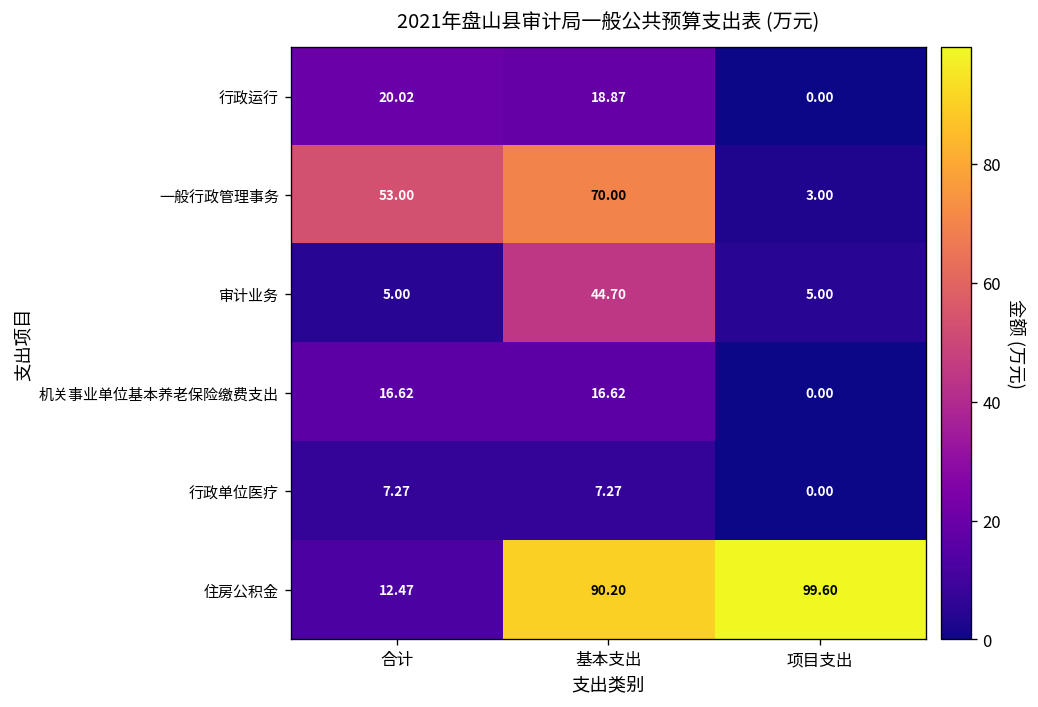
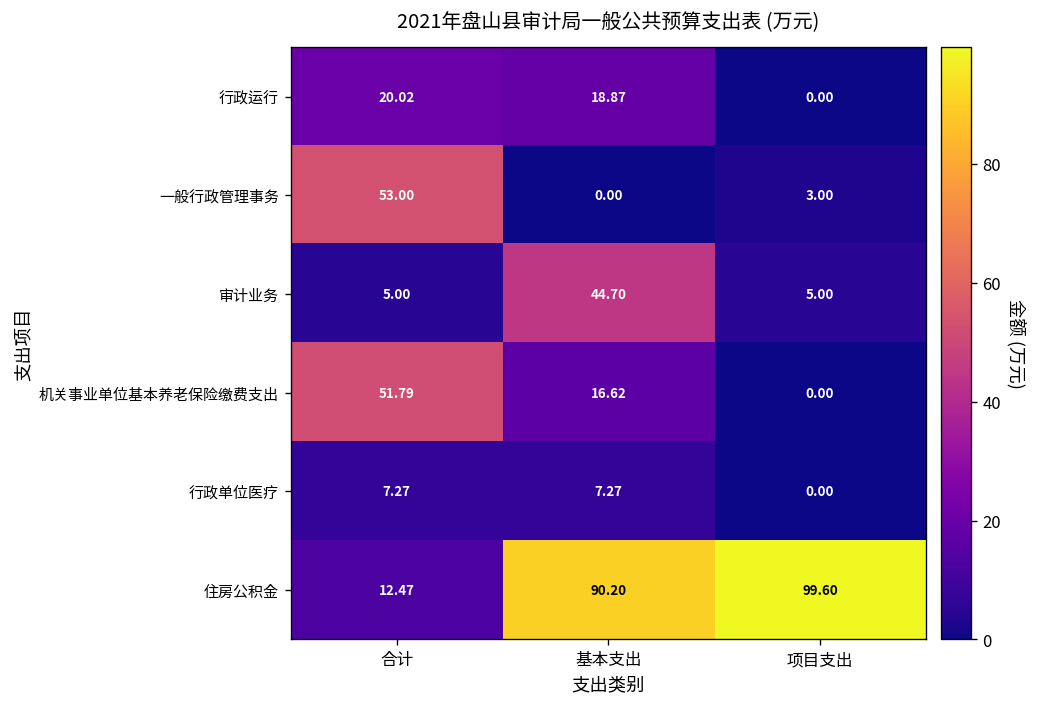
  {
    "行政运行": {
      "合计": 20.02,
      "基本支出": 18.87,
      "项目支出": 0.00
    },
    "一般行政管理事务": {
      "合计": 53.00,
-     "基本支出": 70.00,
+     "基本支出": 0.00,
      "项目支出": 3.00
    },
    "审计业务": {
      "合计": 5.00,
      "基本支出": 44.70,
      "项目支出": 5.00
    },
    "机关事业单位基本养老保险缴费支出": {
-     "合计": 16.62,
+     "合计": 51.79,
      "基本支出": 16.62,
      "项目支出": 0.00
    },
    "行政单位医疗": {
      "合计": 7.27,
      "基本支出": 7.27,
      "项目支出": 0.00
    },
    "住房公积金": {
      "合计": 12.47,
      "基本支出": 90.20,
      "项目支出": 99.60
    }
  }
